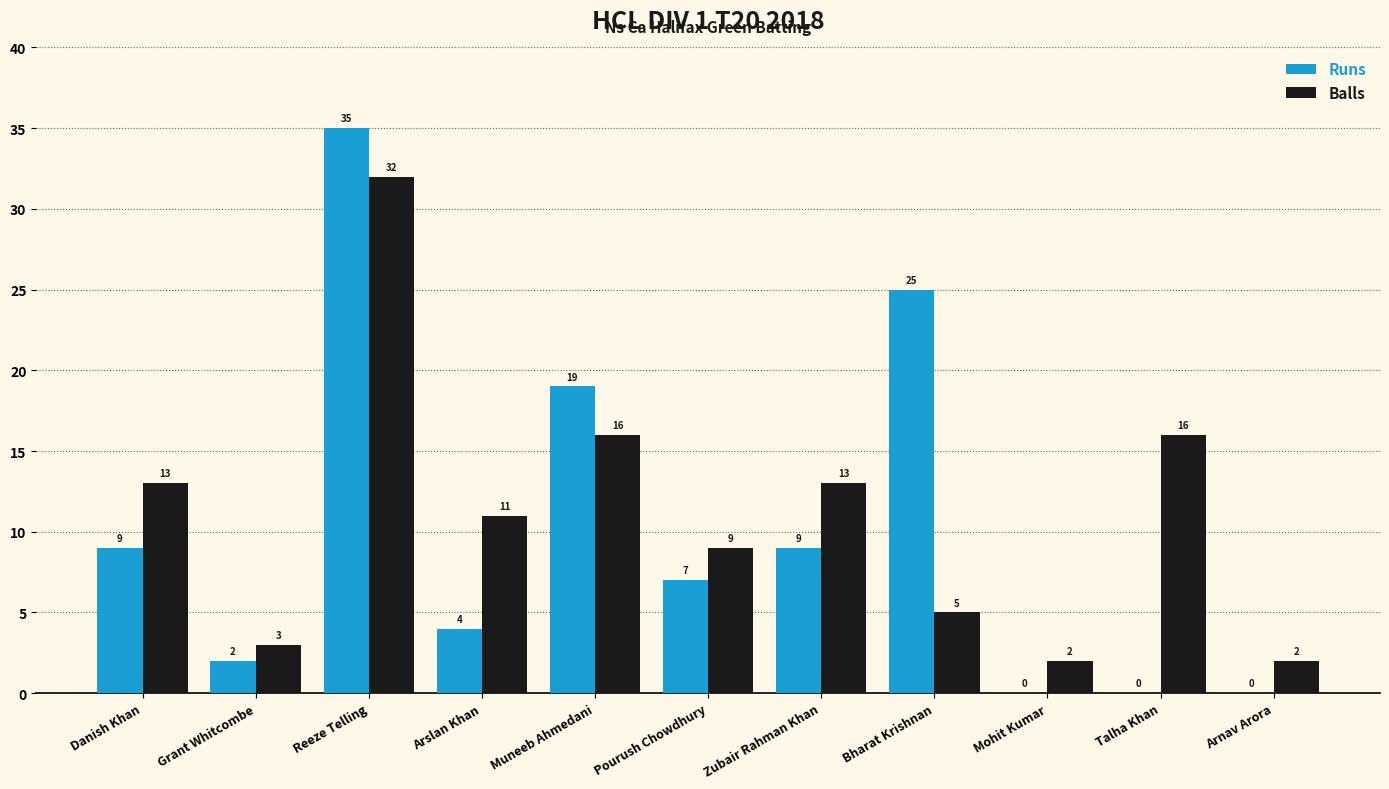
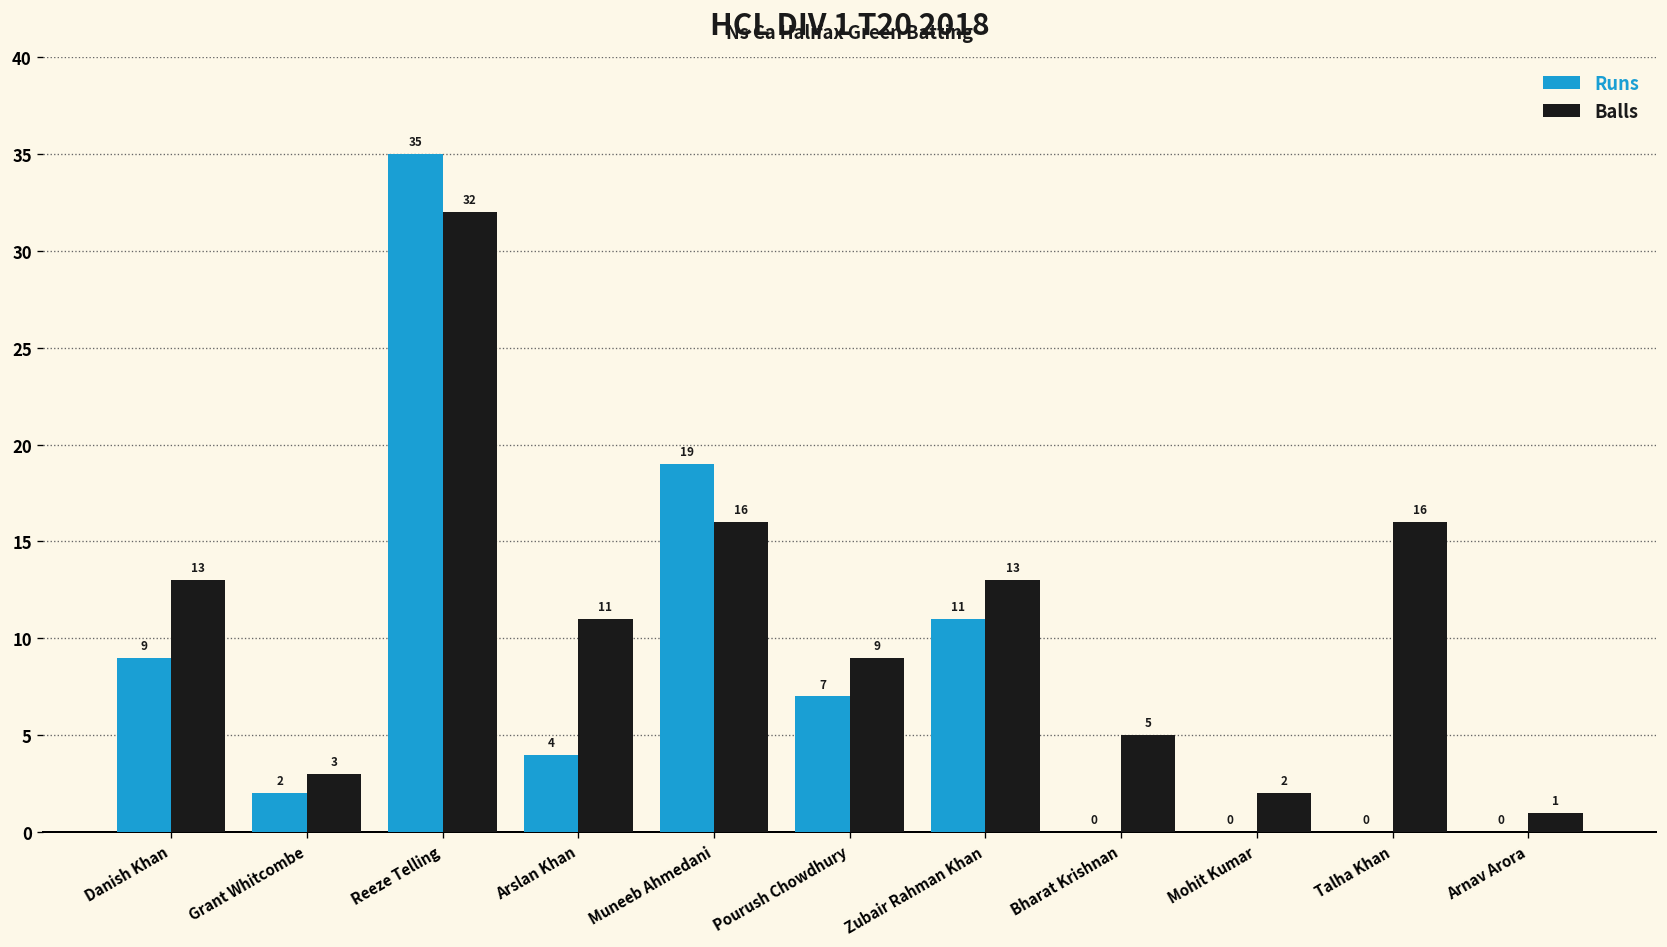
  {
    "Runs": {
      "Danish Khan": 9,
      "Grant Whitcombe": 2,
      "Reeze Telling": 35,
      "Arslan Khan": 4,
      "Muneeb Ahmedani": 19,
      "Pourush Chowdhury": 7,
-     "Zubair Rahman Khan": 9,
-     "Bharat Krishnan": 25,
+     "Zubair Rahman Khan": 11,
+     "Bharat Krishnan": 0,
      "Mohit Kumar": 0,
      "Talha Khan": 0,
      "Arnav Arora": 0
    },
    "Balls": {
      "Danish Khan": 13,
      "Grant Whitcombe": 3,
      "Reeze Telling": 32,
      "Arslan Khan": 11,
      "Muneeb Ahmedani": 16,
      "Pourush Chowdhury": 9,
      "Zubair Rahman Khan": 13,
      "Bharat Krishnan": 5,
      "Mohit Kumar": 2,
      "Talha Khan": 16,
-     "Arnav Arora": 2
+     "Arnav Arora": 1
    }
  }
